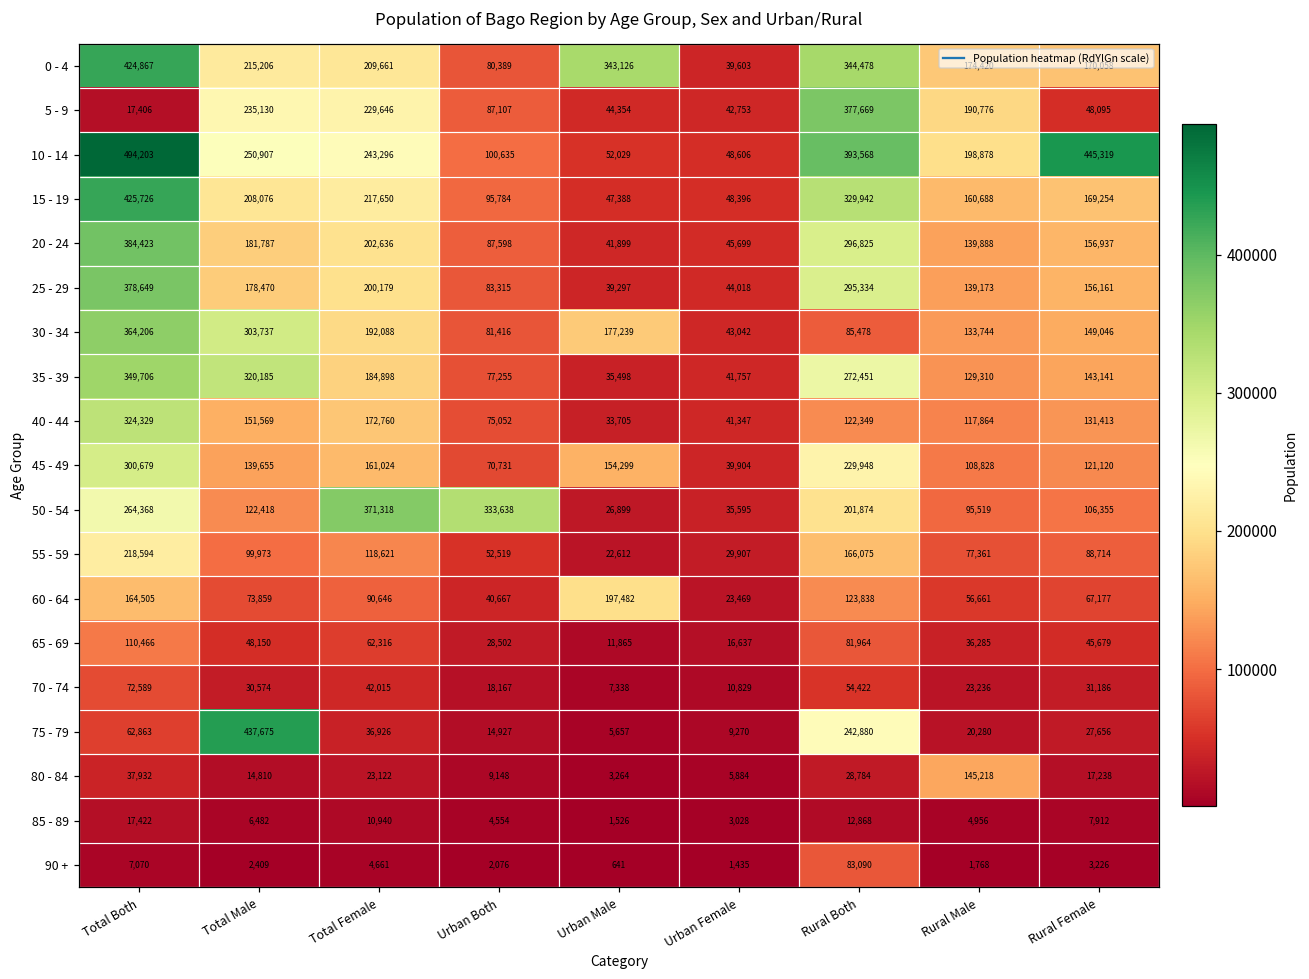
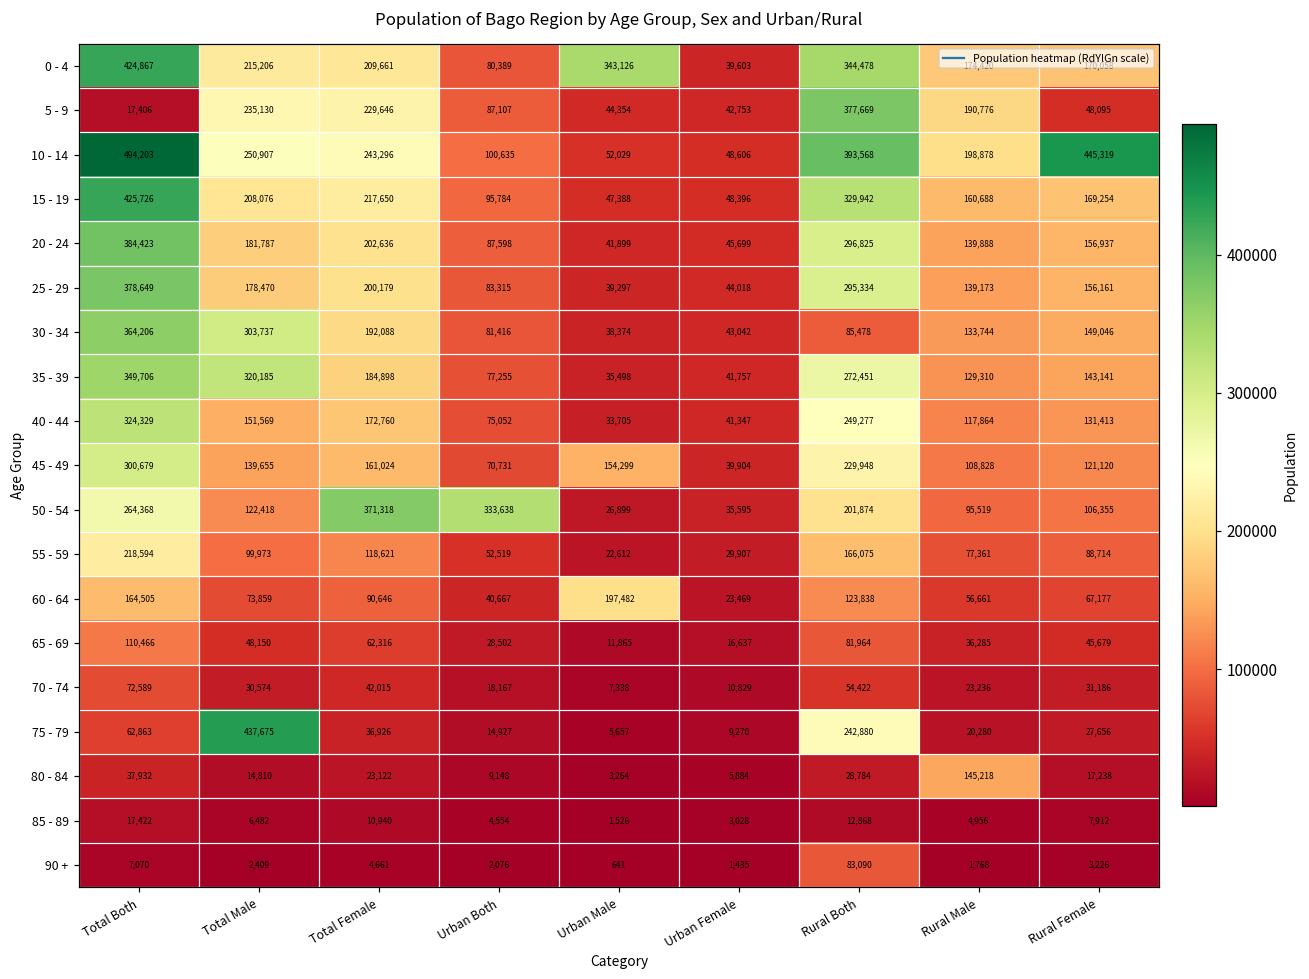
  {
    "0 - 4": {
      "Total Both": "424,867",
      "Total Male": "215,206",
      "Total Female": "209,661",
      "Urban Both": "80,389",
      "Urban Male": "343,126",
      "Urban Female": "39,603",
      "Rural Both": "344,478"
    },
    "5 - 9": {
      "Total Both": "17,406",
      "Total Male": "235,130",
      "Total Female": "229,646",
      "Urban Both": "87,107",
      "Urban Male": "44,354",
      "Urban Female": "42,753",
      "Rural Both": "377,669",
      "Rural Male": "190,776",
      "Rural Female": "48,095"
    },
    "10 - 14": {
      "Total Both": "494,203",
      "Total Male": "250,907",
      "Total Female": "243,296",
      "Urban Both": "100,635",
      "Urban Male": "52,029",
      "Urban Female": "48,606",
      "Rural Both": "393,568",
      "Rural Male": "198,878",
      "Rural Female": "445,319"
    },
    "15 - 19": {
      "Total Both": "425,726",
      "Total Male": "208,076",
      "Total Female": "217,650",
      "Urban Both": "95,784",
      "Urban Male": "47,388",
      "Urban Female": "48,396",
      "Rural Both": "329,942",
      "Rural Male": "160,688",
      "Rural Female": "169,254"
    },
    "20 - 24": {
      "Total Both": "384,423",
      "Total Male": "181,787",
      "Total Female": "202,636",
      "Urban Both": "87,598",
      "Urban Male": "41,899",
      "Urban Female": "45,699",
      "Rural Both": "296,825",
      "Rural Male": "139,888",
      "Rural Female": "156,937"
    },
    "25 - 29": {
      "Total Both": "378,649",
      "Total Male": "178,470",
      "Total Female": "200,179",
      "Urban Both": "83,315",
      "Urban Male": "39,297",
      "Urban Female": "44,018",
      "Rural Both": "295,334",
      "Rural Male": "139,173",
      "Rural Female": "156,161"
    },
    "30 - 34": {
      "Total Both": "364,206",
      "Total Male": "303,737",
      "Total Female": "192,088",
      "Urban Both": "81,416",
-     "Urban Male": "177,239",
+     "Urban Male": "38,374",
      "Urban Female": "43,042",
      "Rural Both": "85,478",
      "Rural Male": "133,744",
      "Rural Female": "149,046"
    },
    "35 - 39": {
      "Total Both": "349,706",
      "Total Male": "320,185",
      "Total Female": "184,898",
      "Urban Both": "77,255",
      "Urban Male": "35,498",
      "Urban Female": "41,757",
      "Rural Both": "272,451",
      "Rural Male": "129,310",
      "Rural Female": "143,141"
    },
    "40 - 44": {
      "Total Both": "324,329",
      "Total Male": "151,569",
      "Total Female": "172,760",
      "Urban Both": "75,052",
      "Urban Male": "33,705",
      "Urban Female": "41,347",
-     "Rural Both": "122,349",
+     "Rural Both": "249,277",
      "Rural Male": "117,864",
      "Rural Female": "131,413"
    },
    "45 - 49": {
      "Total Both": "300,679",
      "Total Male": "139,655",
      "Total Female": "161,024",
      "Urban Both": "70,731",
      "Urban Male": "154,299",
      "Urban Female": "39,904",
      "Rural Both": "229,948",
      "Rural Male": "108,828",
      "Rural Female": "121,120"
    },
    "50 - 54": {
      "Total Both": "264,368",
      "Total Male": "122,418",
      "Total Female": "371,318",
      "Urban Both": "333,638",
      "Urban Male": "26,899",
      "Urban Female": "35,595",
      "Rural Both": "201,874",
      "Rural Male": "95,519",
      "Rural Female": "106,355"
    },
    "55 - 59": {
      "Total Both": "218,594",
      "Total Male": "99,973",
      "Total Female": "118,621",
      "Urban Both": "52,519",
      "Urban Male": "22,612",
      "Urban Female": "29,907",
      "Rural Both": "166,075",
      "Rural Male": "77,361",
      "Rural Female": "88,714"
    },
    "60 - 64": {
      "Total Both": "164,505",
      "Total Male": "73,859",
      "Total Female": "90,646",
      "Urban Both": "40,667",
      "Urban Male": "197,482",
      "Urban Female": "23,469",
      "Rural Both": "123,838",
      "Rural Male": "56,661",
      "Rural Female": "67,177"
    },
    "65 - 69": {
      "Total Both": "110,466",
      "Total Male": "48,150",
      "Total Female": "62,316",
      "Urban Both": "28,502",
      "Urban Male": "11,865",
      "Urban Female": "16,637",
      "Rural Both": "81,964",
      "Rural Male": "36,285",
      "Rural Female": "45,679"
    },
    "70 - 74": {
      "Total Both": "72,589",
      "Total Male": "30,574",
      "Total Female": "42,015",
      "Urban Both": "18,167",
      "Urban Male": "7,338",
      "Urban Female": "10,829",
      "Rural Both": "54,422",
      "Rural Male": "23,236",
      "Rural Female": "31,186"
    },
    "75 - 79": {
      "Total Both": "62,863",
      "Total Male": "437,675",
      "Total Female": "36,926",
      "Urban Both": "14,927",
      "Urban Male": "5,657",
      "Urban Female": "9,270",
      "Rural Both": "242,880",
      "Rural Male": "20,280",
      "Rural Female": "27,656"
    },
    "80 - 84": {
      "Total Both": "37,932",
      "Total Male": "14,810",
      "Total Female": "23,122",
      "Urban Both": "9,148",
      "Urban Male": "3,264",
      "Urban Female": "5,884",
      "Rural Both": "28,784",
      "Rural Male": "145,218",
      "Rural Female": "17,238"
    },
    "85 - 89": {
      "Total Both": "17,422",
      "Total Male": "6,482",
      "Total Female": "10,940",
      "Urban Both": "4,554",
      "Urban Male": "1,526",
      "Urban Female": "3,028",
      "Rural Both": "12,868",
      "Rural Male": "4,956",
      "Rural Female": "7,912"
    },
    "90 +": {
      "Total Both": "7,070",
      "Total Male": "2,409",
      "Total Female": "4,661",
      "Urban Both": "2,076",
      "Urban Male": "641",
      "Urban Female": "1,435",
      "Rural Both": "83,090",
      "Rural Male": "1,768",
      "Rural Female": "3,226"
    }
  }
